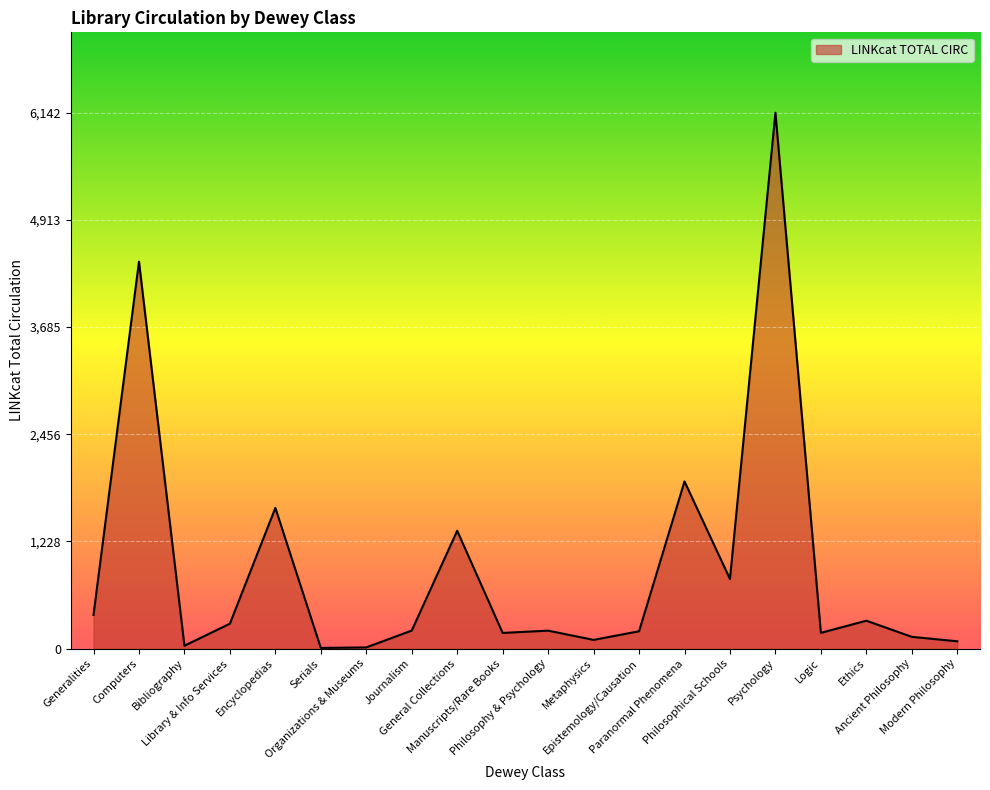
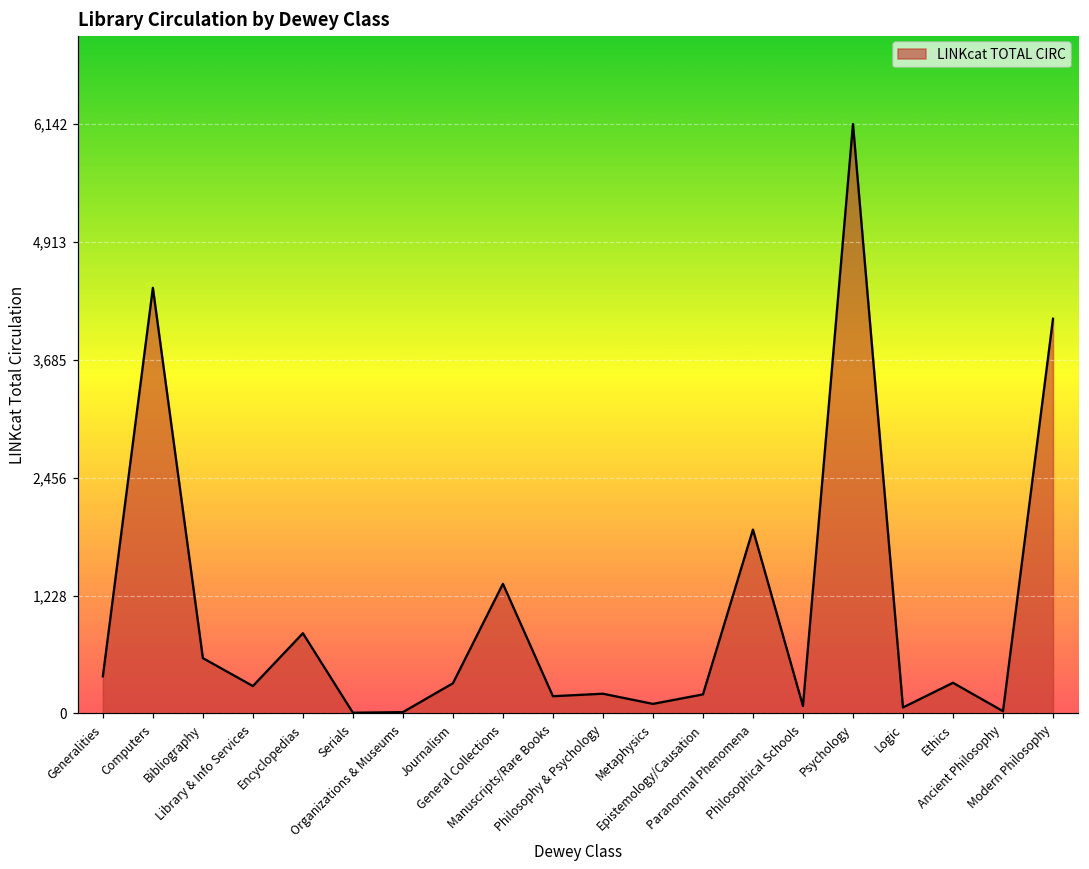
  {
    "Generalities": "400",
    "Computers": "4,400",
-   "Bibliography": "0",
+   "Bibliography": "600",
    "Library & Info Services": "300",
-   "Encyclopedias": "1,600",
+   "Encyclopedias": "800",
    "Serials": "0",
    "Organizations & Museums": "0",
-   "Journalism": "200",
+   "Journalism": "300",
    "General Collections": "1,400",
    "Manuscripts/Rare Books": "200",
    "Philosophy & Psychology": "200",
    "Metaphysics": "100",
    "Epistemology/Causation": "200",
    "Paranormal Phenomena": "1,900",
-   "Philosophical Schools": "800",
+   "Philosophical Schools": "100",
    "Psychology": "6,100",
-   "Logic": "200",
+   "Logic": "100",
    "Ethics": "300",
-   "Ancient Philosophy": "100",
-   "Modern Philosophy": "100"
+   "Ancient Philosophy": "0",
+   "Modern Philosophy": "4,100"
  }
